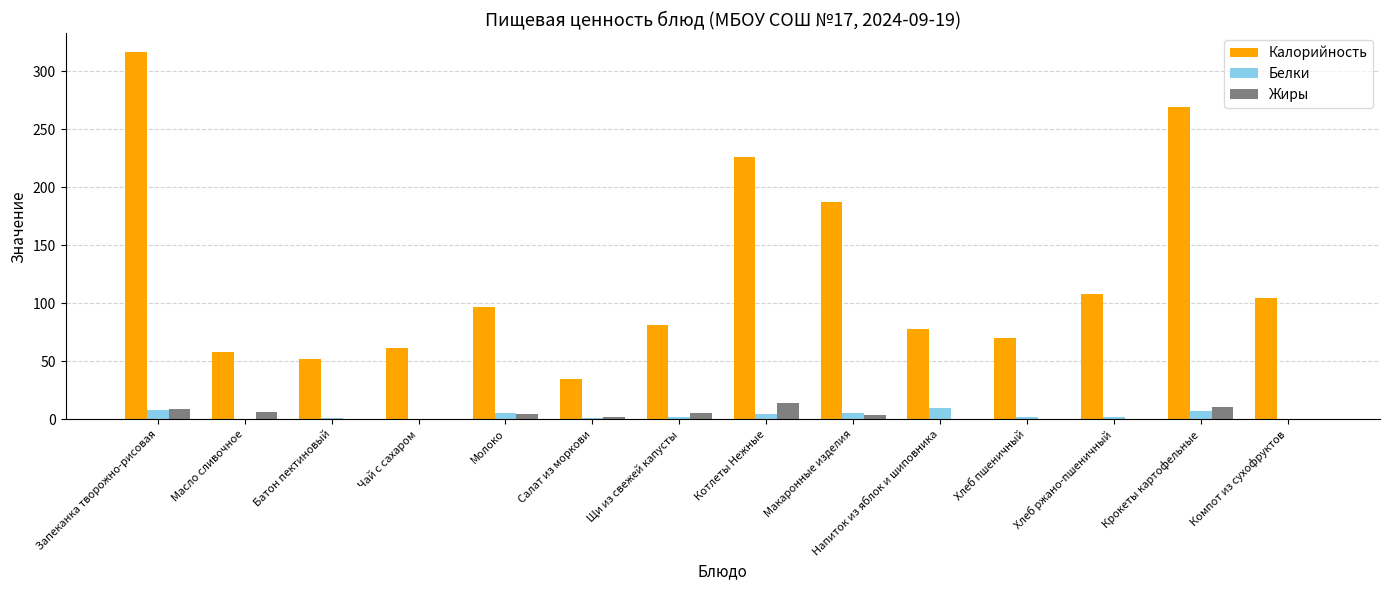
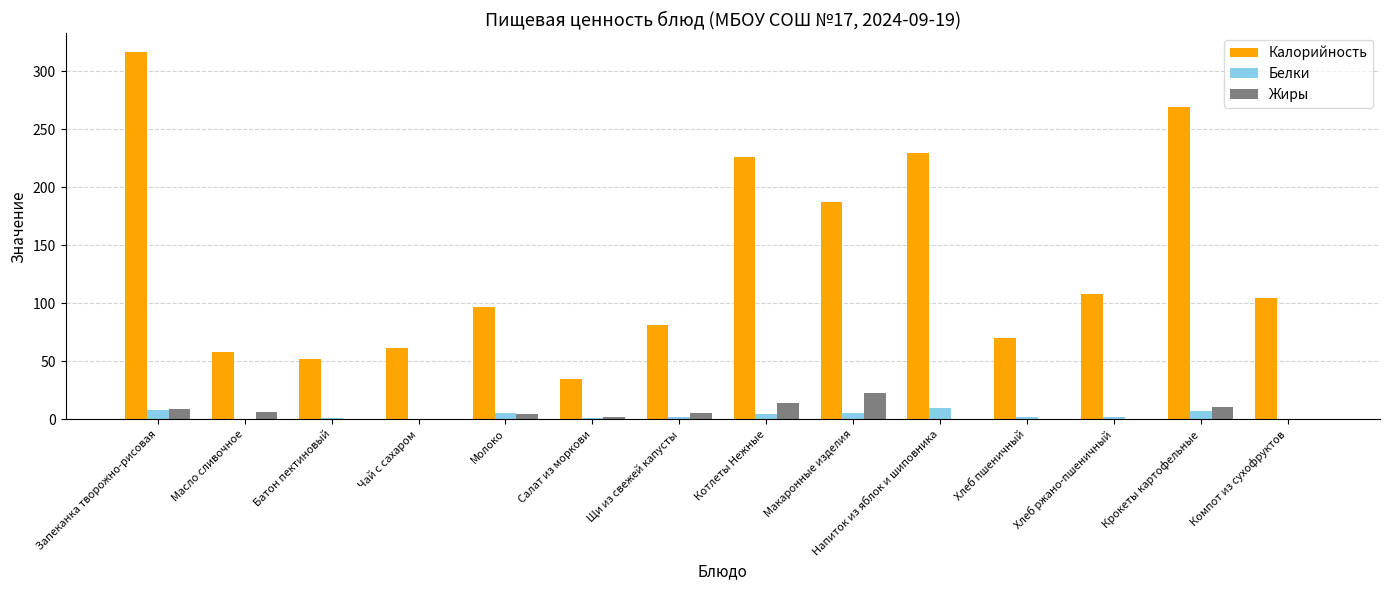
  {
    "Калорийность": {
      "Запеканка творожно-рисовая": 317,
      "Масло сливочное": 58,
      "Батон пектиновый": 52,
      "Чай с сахаром": 61,
      "Молоко": 96,
      "Салат из моркови": 34,
      "Щи из свежей капусты": 81,
      "Котлеты Нежные": 226,
      "Макаронные изделия": 188,
-     "Напиток из яблок и шиповника": 78,
+     "Напиток из яблок и шиповника": 229,
      "Хлеб пшеничный": 70,
      "Хлеб ржано-пшеничный": 108,
      "Крокеты картофельные": 269,
      "Компот из сухофруктов": 104
    },
    "Белки": {
      "Запеканка творожно-рисовая": 8,
      "Молоко": 5,
      "Котлеты Нежные": 5,
      "Макаронные изделия": 5,
      "Напиток из яблок и шиповника": 10,
      "Хлеб пшеничный": 2,
      "Хлеб ржано-пшеничный": 2,
      "Крокеты картофельные": 7
    },
    "Жиры": {
      "Запеканка творожно-рисовая": 9,
      "Масло сливочное": 6,
      "Молоко": 4,
      "Щи из свежей капусты": 5,
      "Котлеты Нежные": 14,
-     "Макаронные изделия": 4,
+     "Макаронные изделия": 23,
      "Крокеты картофельные": 10,
      "Компот из сухофруктов": 0
    }
  }
